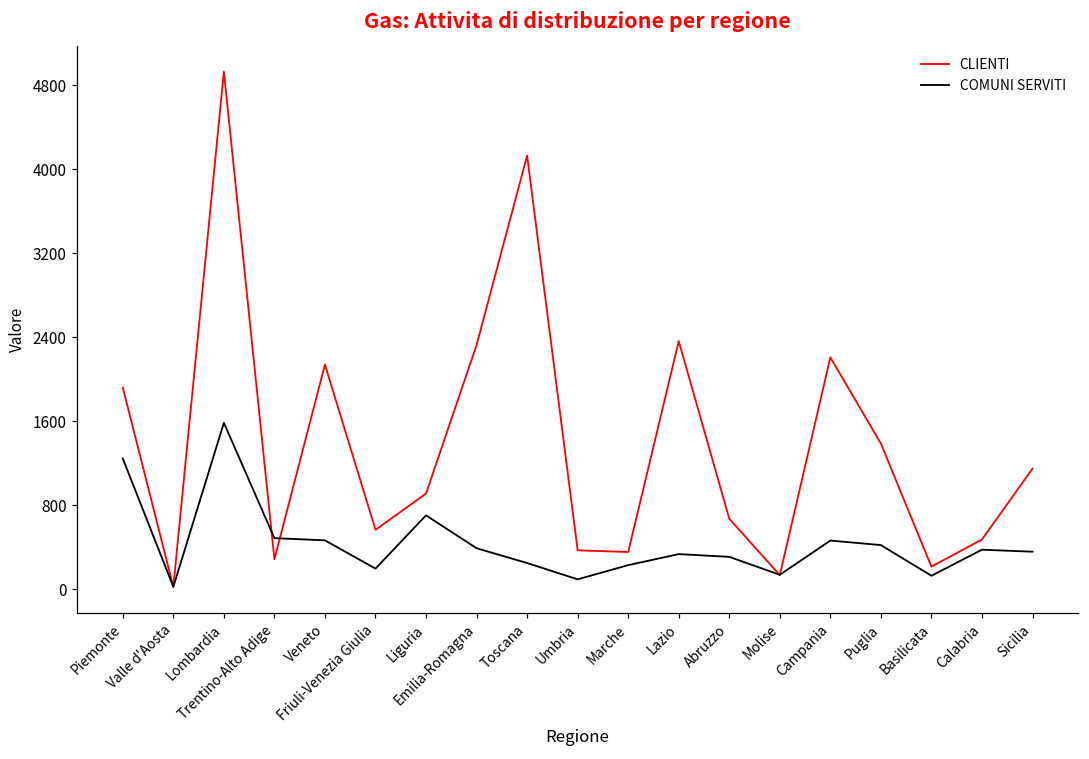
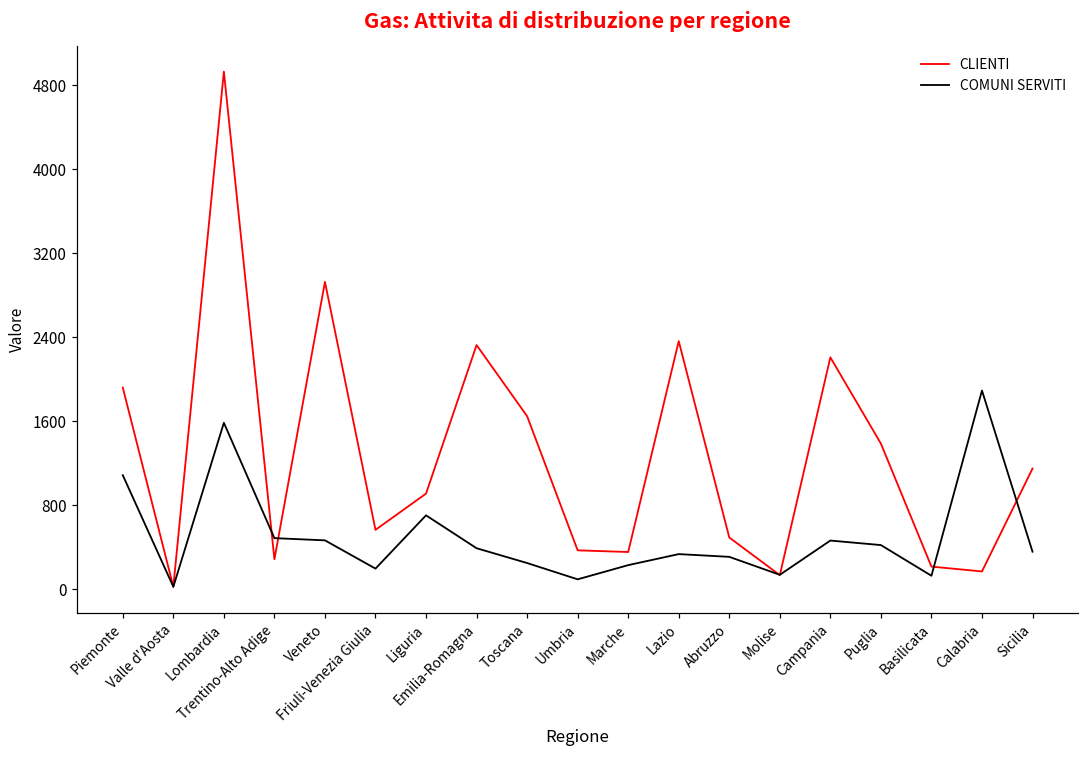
  {
    "CLIENTI": {
      "Piemonte": 1900,
      "Lombardia": 4900,
      "Trentino-Alto Adige": 300,
-     "Veneto": 2100,
+     "Veneto": 2900,
      "Friuli-Venezia Giulia": 600,
      "Liguria": 900,
      "Emilia-Romagna": 2300,
-     "Toscana": 4100,
+     "Toscana": 1600,
      "Umbria": 400,
      "Marche": 400,
      "Lazio": 2400,
-     "Abruzzo": 700,
+     "Abruzzo": 500,
      "Campania": 2200,
      "Puglia": 1400,
      "Basilicata": 200,
-     "Calabria": 500,
+     "Calabria": 200,
      "Sicilia": 1100
    },
    "COMUNI SERVITI": {
-     "Piemonte": 1200,
+     "Piemonte": 1100,
      "Lombardia": 1600,
      "Trentino-Alto Adige": 500,
      "Veneto": 500,
      "Friuli-Venezia Giulia": 200,
      "Liguria": 700,
      "Emilia-Romagna": 400,
      "Toscana": 300,
      "Umbria": 100,
      "Marche": 200,
      "Lazio": 300,
      "Abruzzo": 300,
      "Campania": 500,
      "Puglia": 400,
      "Basilicata": 100,
-     "Calabria": 400,
+     "Calabria": 1900,
      "Sicilia": 400
    }
  }
